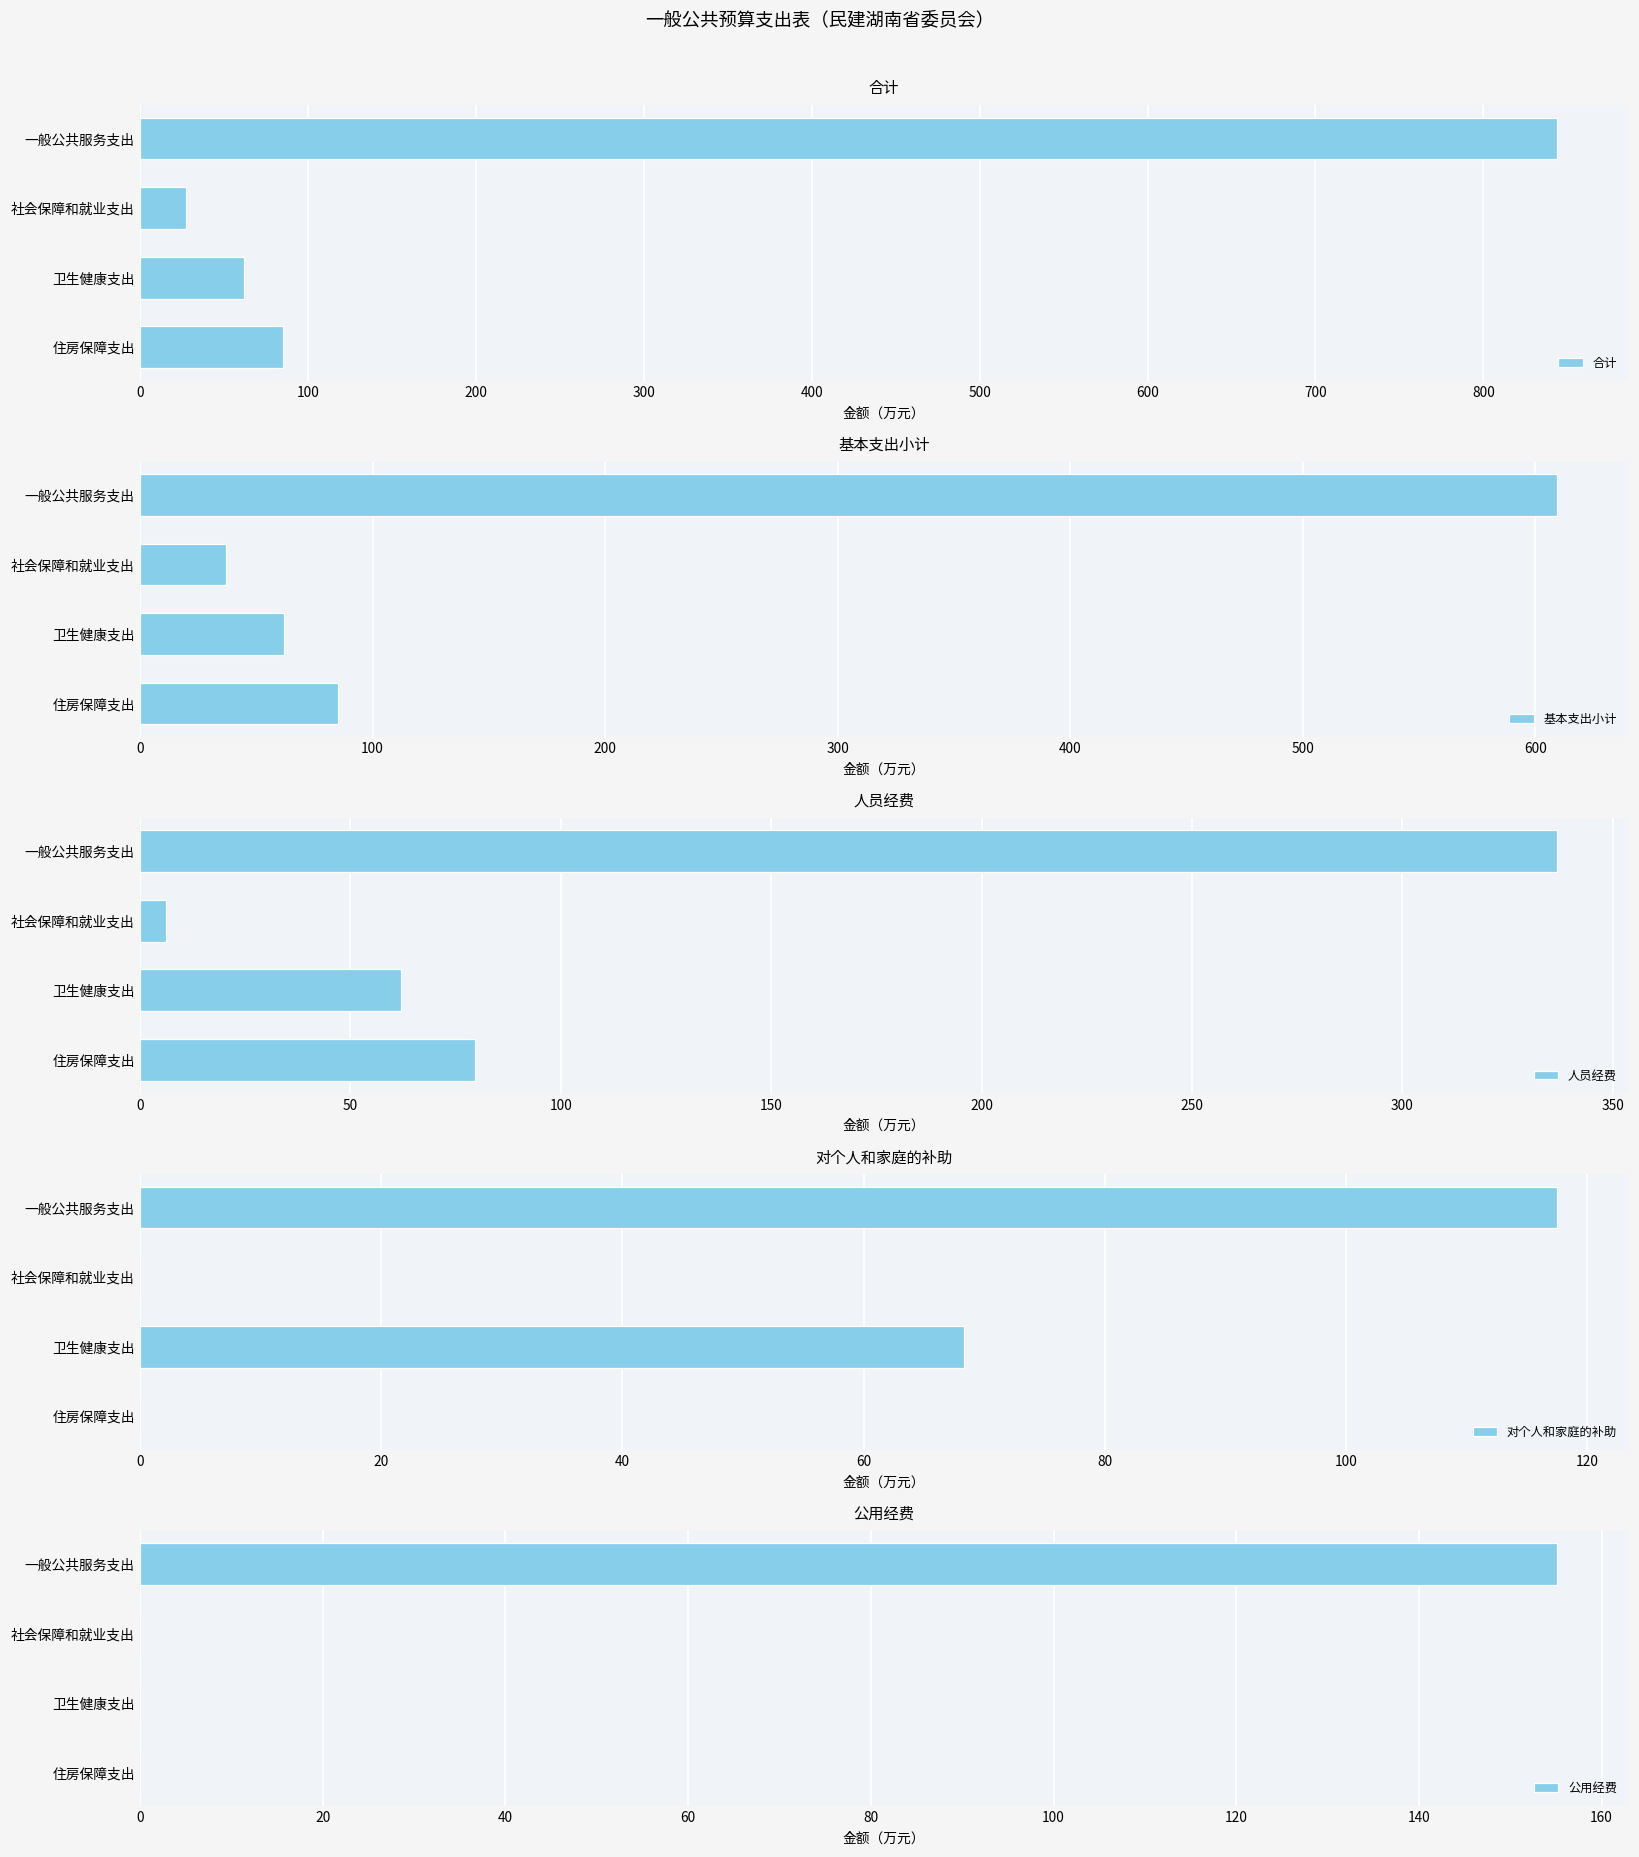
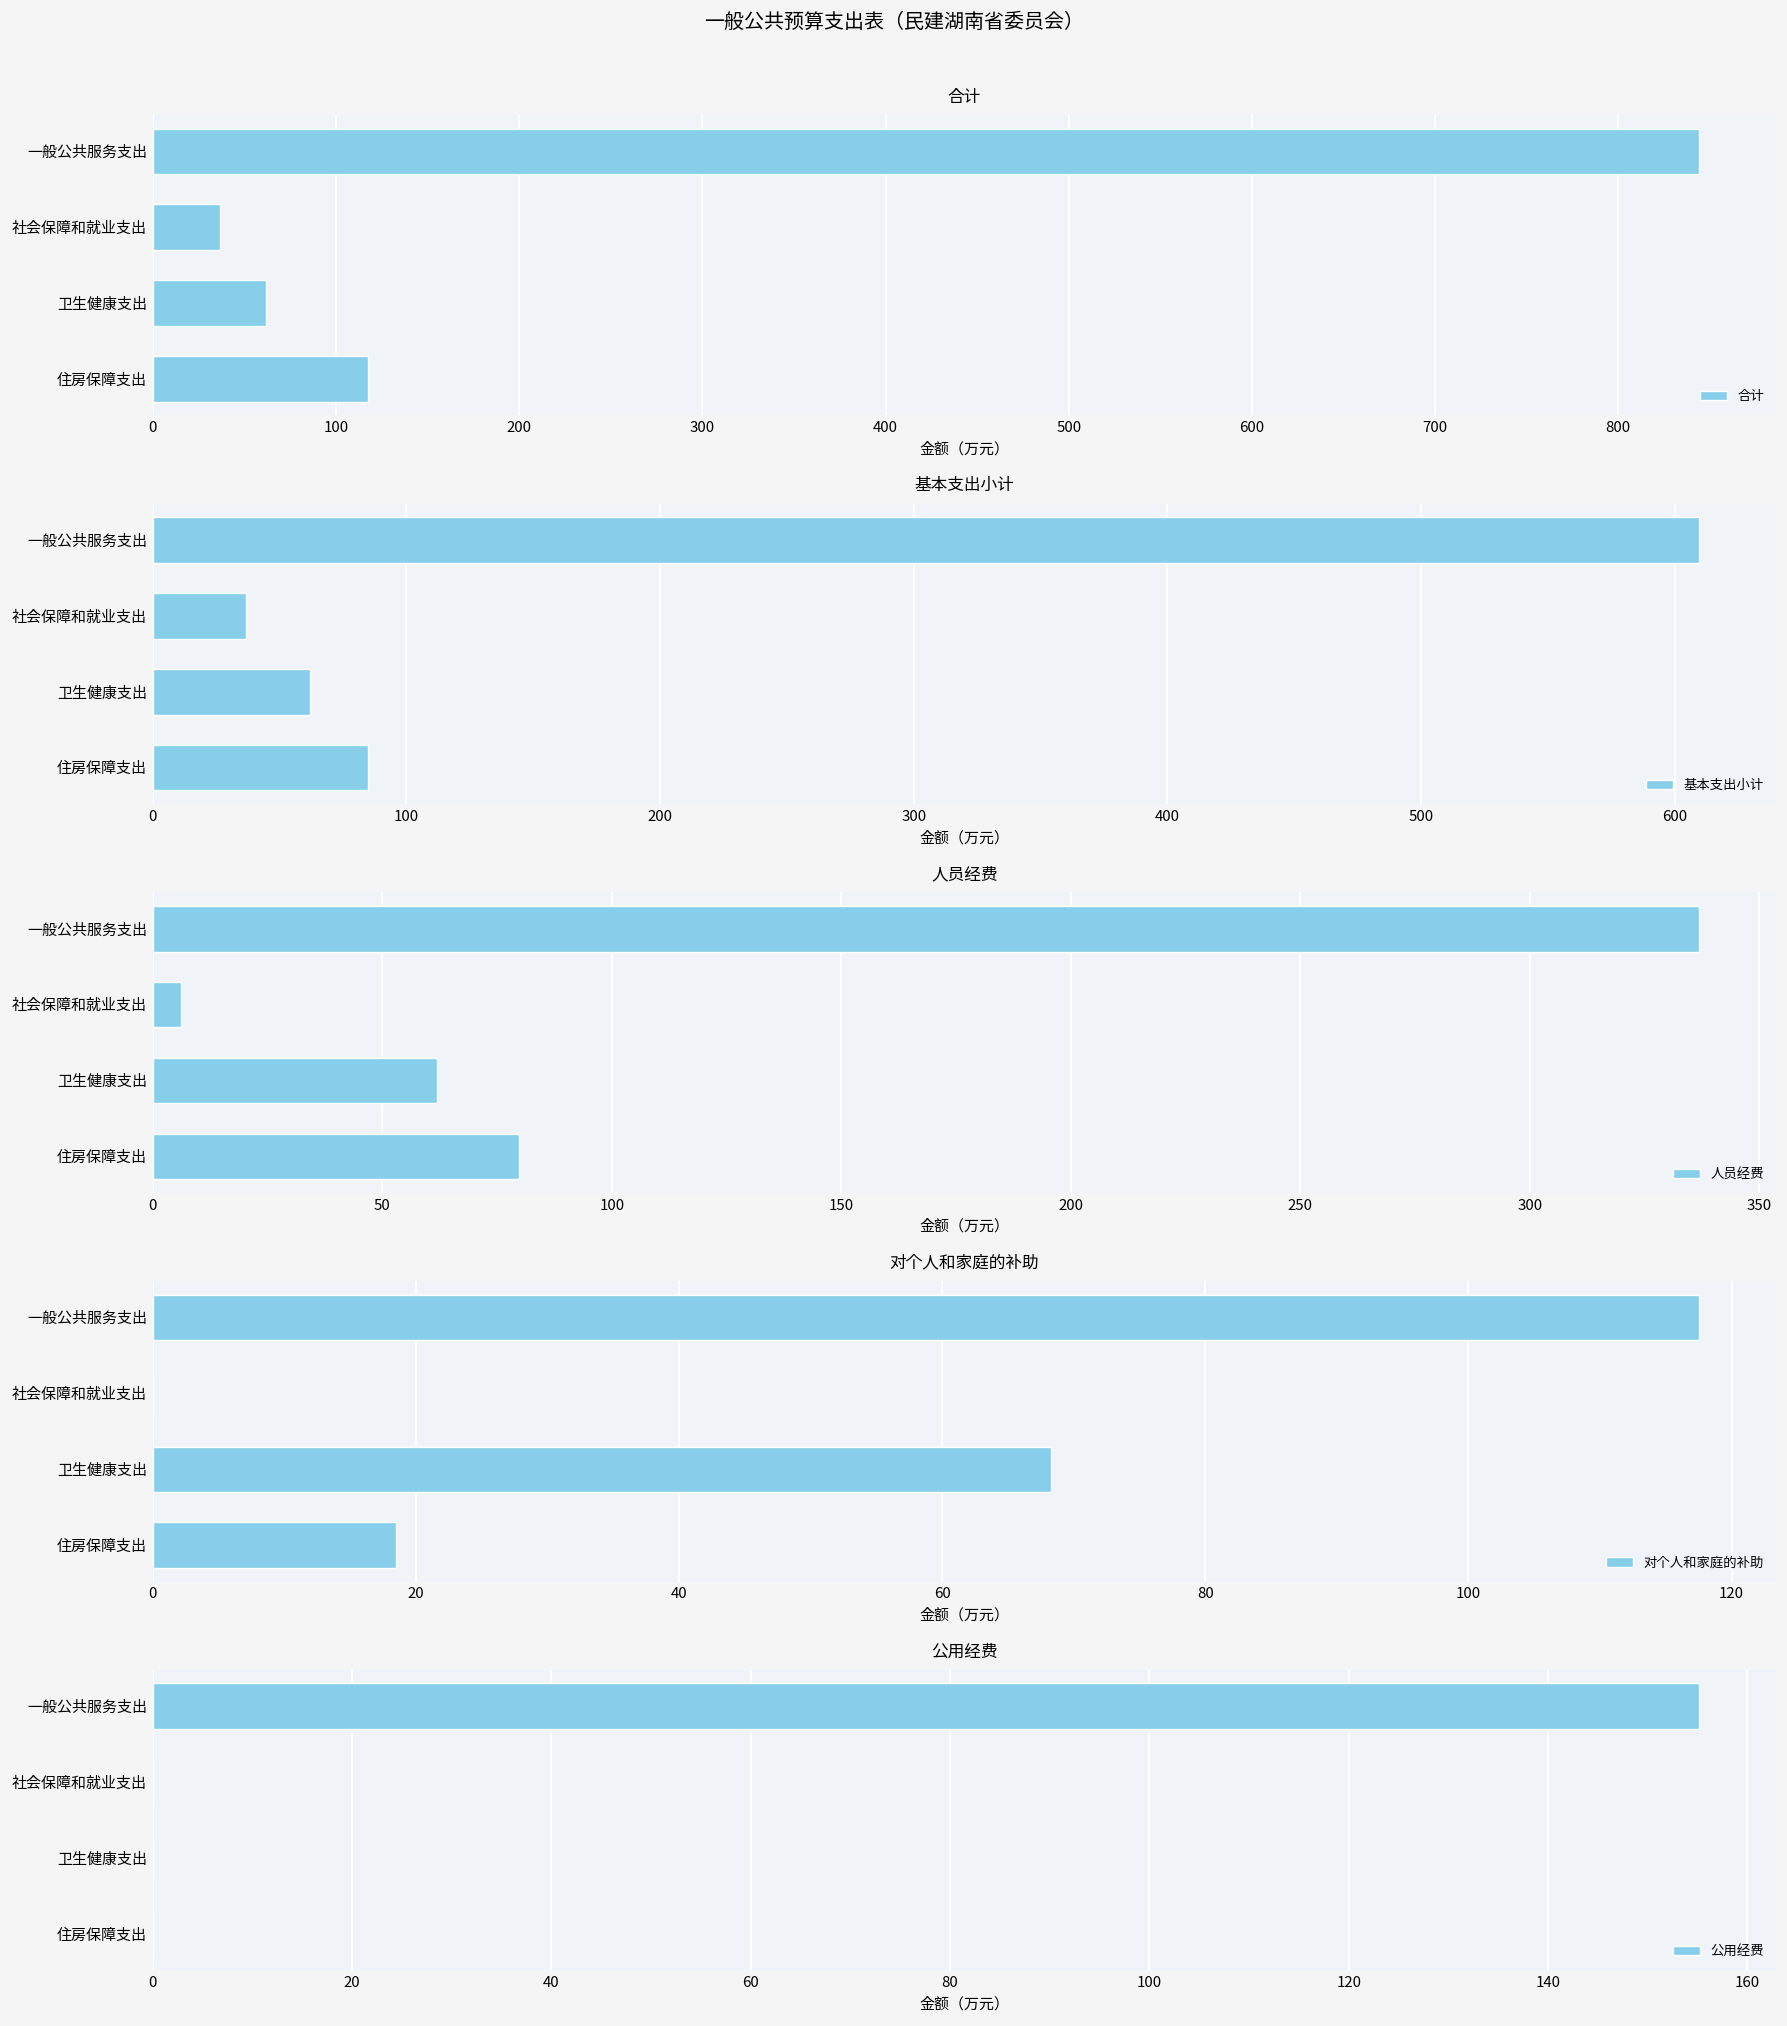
  {
    "合计": {
      "一般公共服务支出": 844,
-     "社会保障和就业支出": 27,
+     "社会保障和就业支出": 37,
      "卫生健康支出": 62,
-     "住房保障支出": 85
+     "住房保障支出": 117
    },
    "基本支出小计": {
      "一般公共服务支出": 609,
      "社会保障和就业支出": 37,
      "卫生健康支出": 62,
      "住房保障支出": 85
    },
    "人员经费": {
      "一般公共服务支出": 337,
      "社会保障和就业支出": 6,
      "卫生健康支出": 62,
      "住房保障支出": 80
    },
    "对个人和家庭的补助": {
      "一般公共服务支出": 117.5,
      "社会保障和就业支出": 0.0,
      "卫生健康支出": 68.3,
-     "住房保障支出": 0.0
+     "住房保障支出": 18.5
    },
    "公用经费": {
      "一般公共服务支出": 155,
      "社会保障和就业支出": 0,
      "卫生健康支出": 0,
      "住房保障支出": 0
    }
  }
